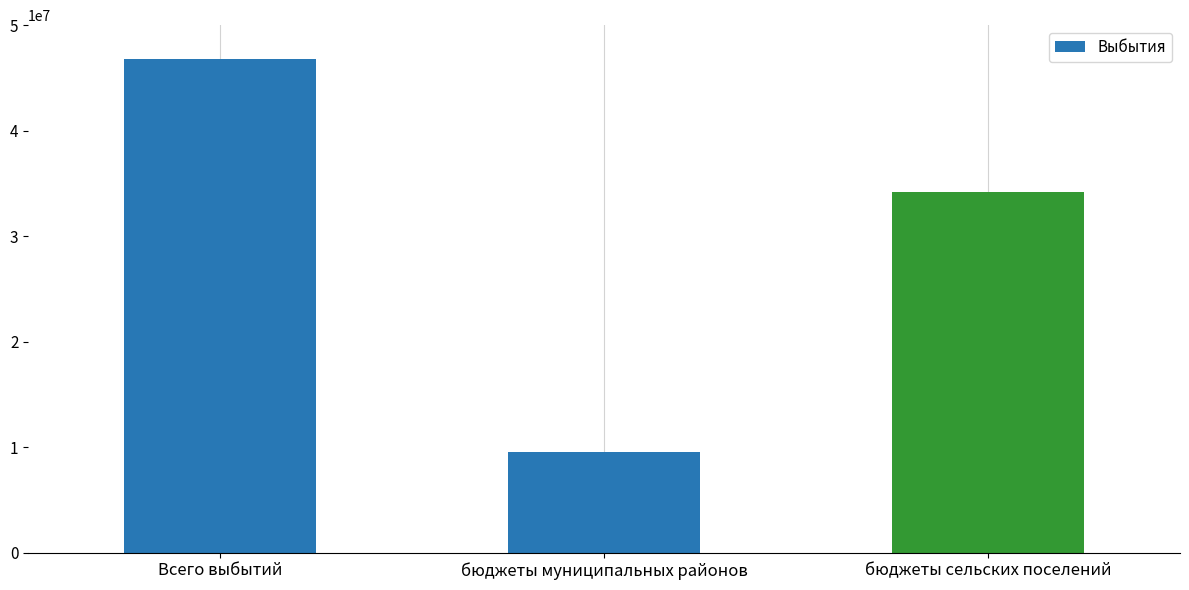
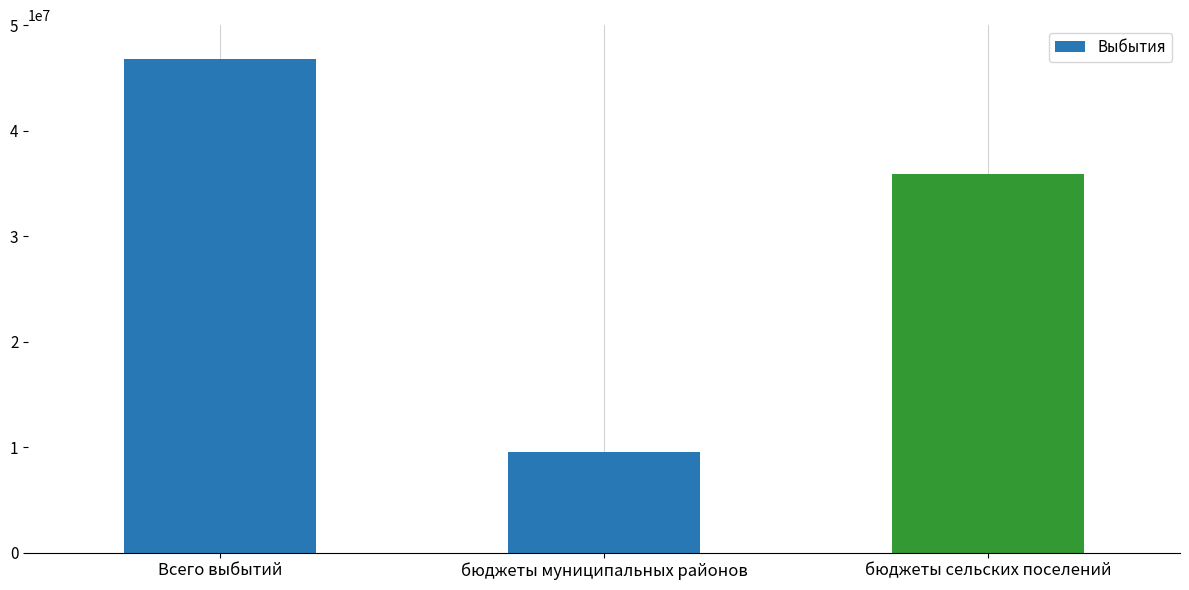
  {
    "Всего выбытий": 46800000,
    "бюджеты муниципальных районов": 9500000,
-   "бюджеты сельских поселений": 34200000
+   "бюджеты сельских поселений": 35900000
  }
